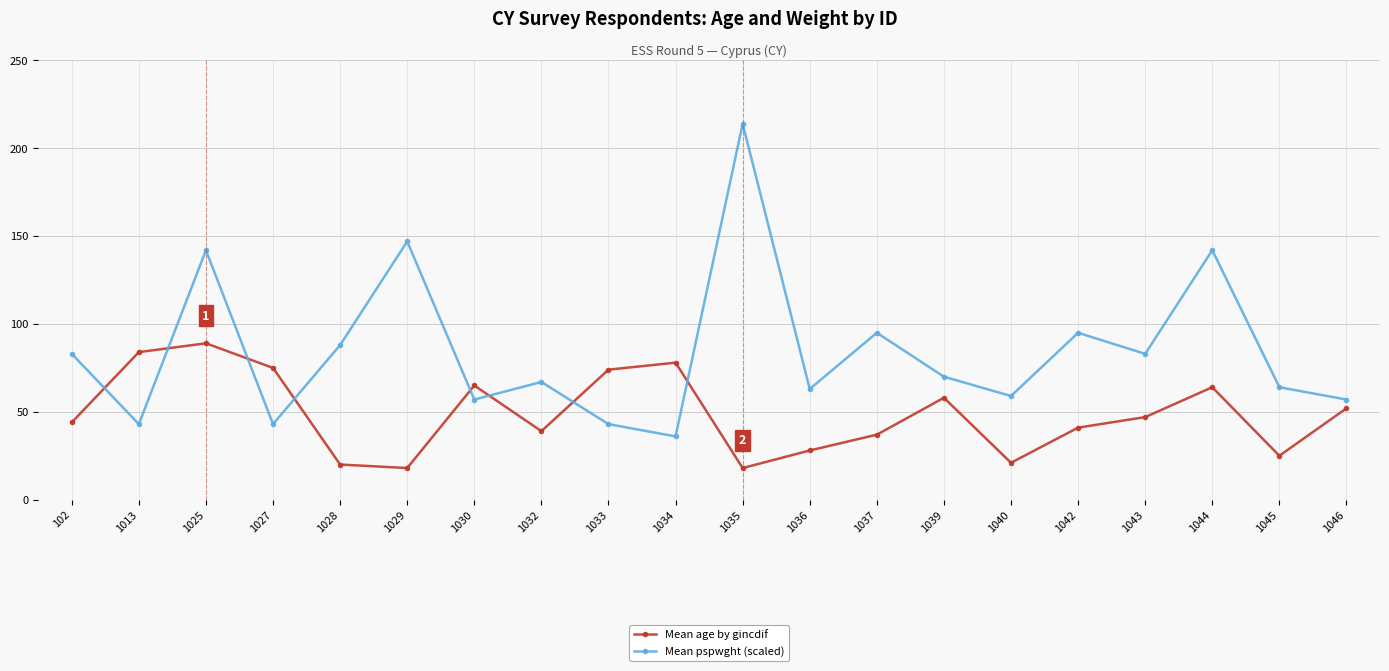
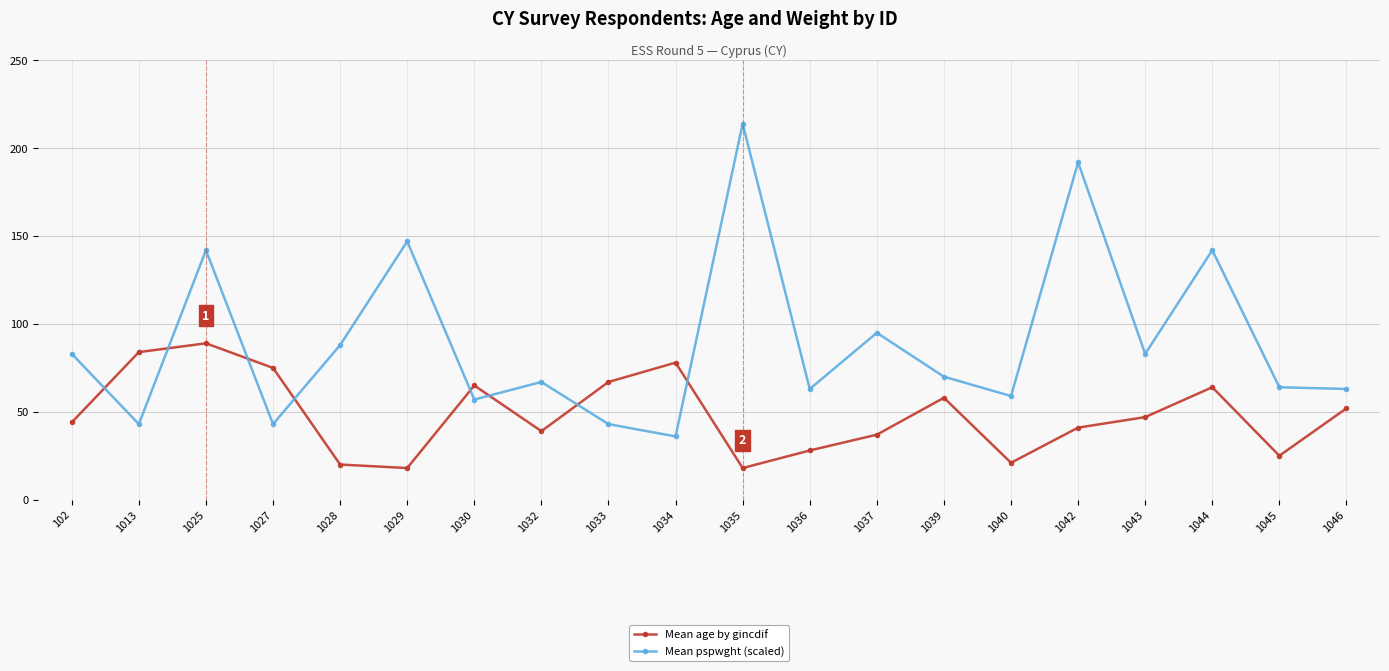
  {
    "Mean age by gincdif": {
      "102": 44,
      "1013": 84,
      "1027": 75,
      "1028": 20,
      "1029": 18,
      "1030": 65,
      "1032": 39,
-     "1033": 74,
+     "1033": 67,
      "1034": 78,
      "1036": 28,
      "1037": 37,
      "1039": 58,
      "1040": 21,
      "1042": 41,
      "1043": 47,
      "1044": 64,
      "1045": 25,
      "1046": 52
    },
    "Mean pspwght (scaled)": {
      "102": 83,
      "1013": 43,
      "1025": 142,
      "1027": 43,
      "1028": 88,
      "1029": 147,
      "1030": 57,
      "1032": 67,
      "1033": 43,
      "1034": 36,
      "1035": 214,
      "1036": 63,
      "1037": 95,
      "1039": 70,
      "1040": 59,
-     "1042": 95,
+     "1042": 192,
      "1043": 83,
      "1044": 142,
      "1045": 64,
-     "1046": 57
+     "1046": 63
    }
  }
